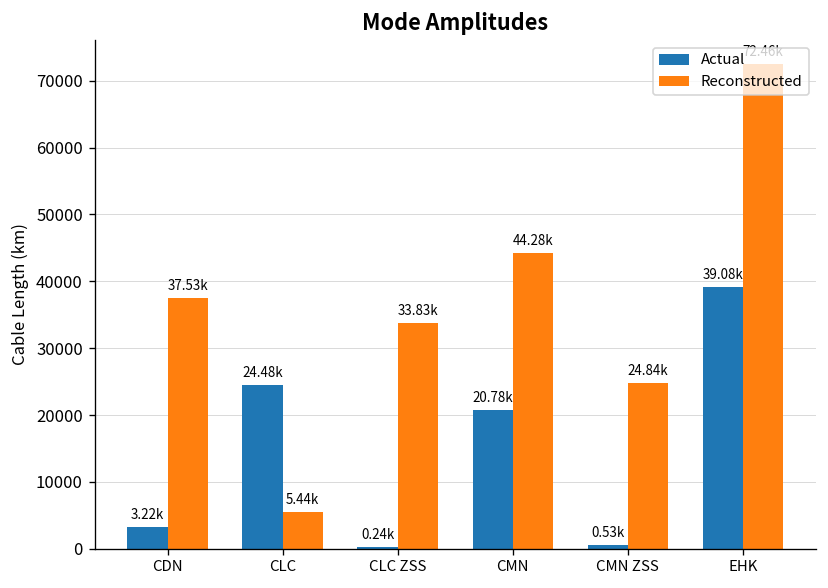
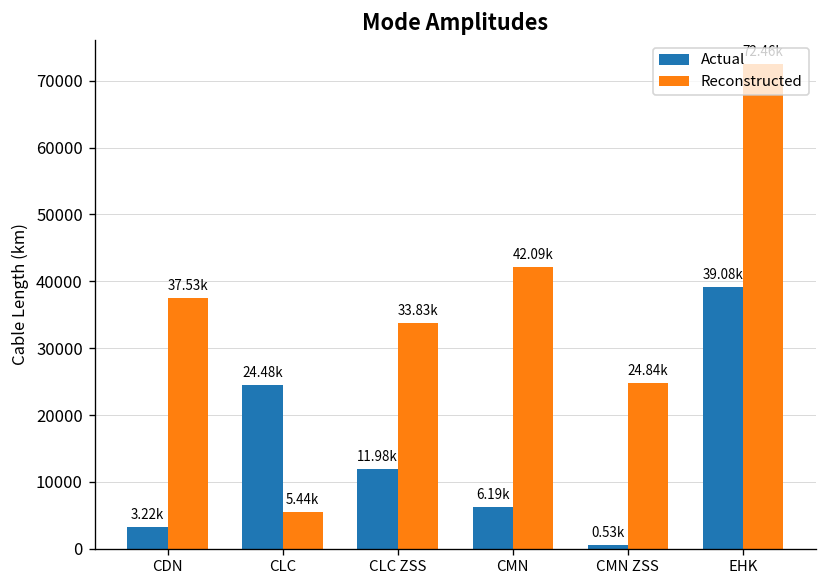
  {
    "Actual": {
      "CDN": "3.22k",
      "CLC": "24.48k",
-     "CLC ZSS": "0.24k",
-     "CMN": "20.78k",
+     "CLC ZSS": "11.98k",
+     "CMN": "6.19k",
      "CMN ZSS": "0.53k",
      "EHK": "39.08k"
    },
    "Reconstructed": {
      "CDN": "37.53k",
      "CLC": "5.44k",
      "CLC ZSS": "33.83k",
-     "CMN": "44.28k",
+     "CMN": "42.09k",
      "CMN ZSS": "24.84k"
    }
  }
